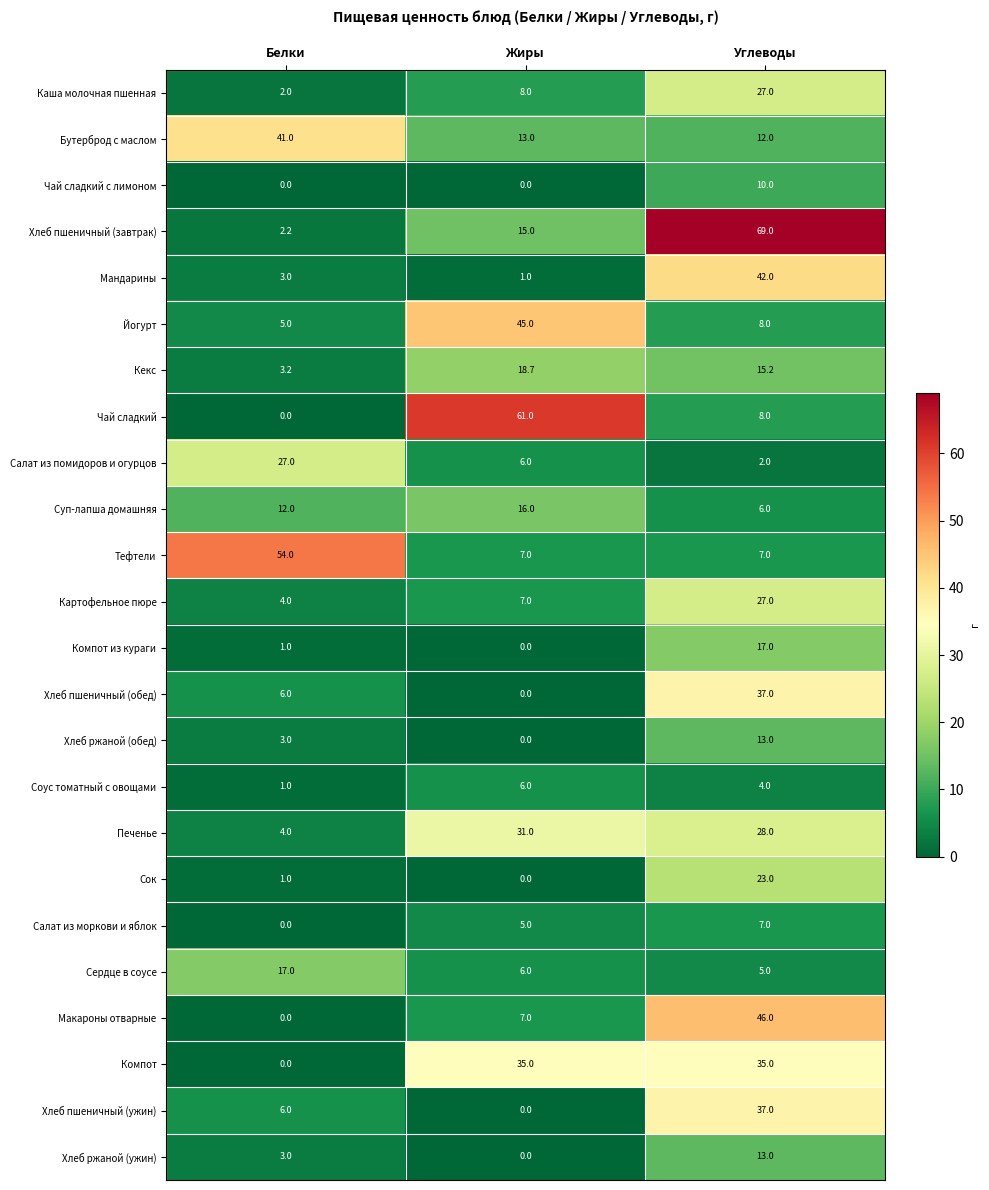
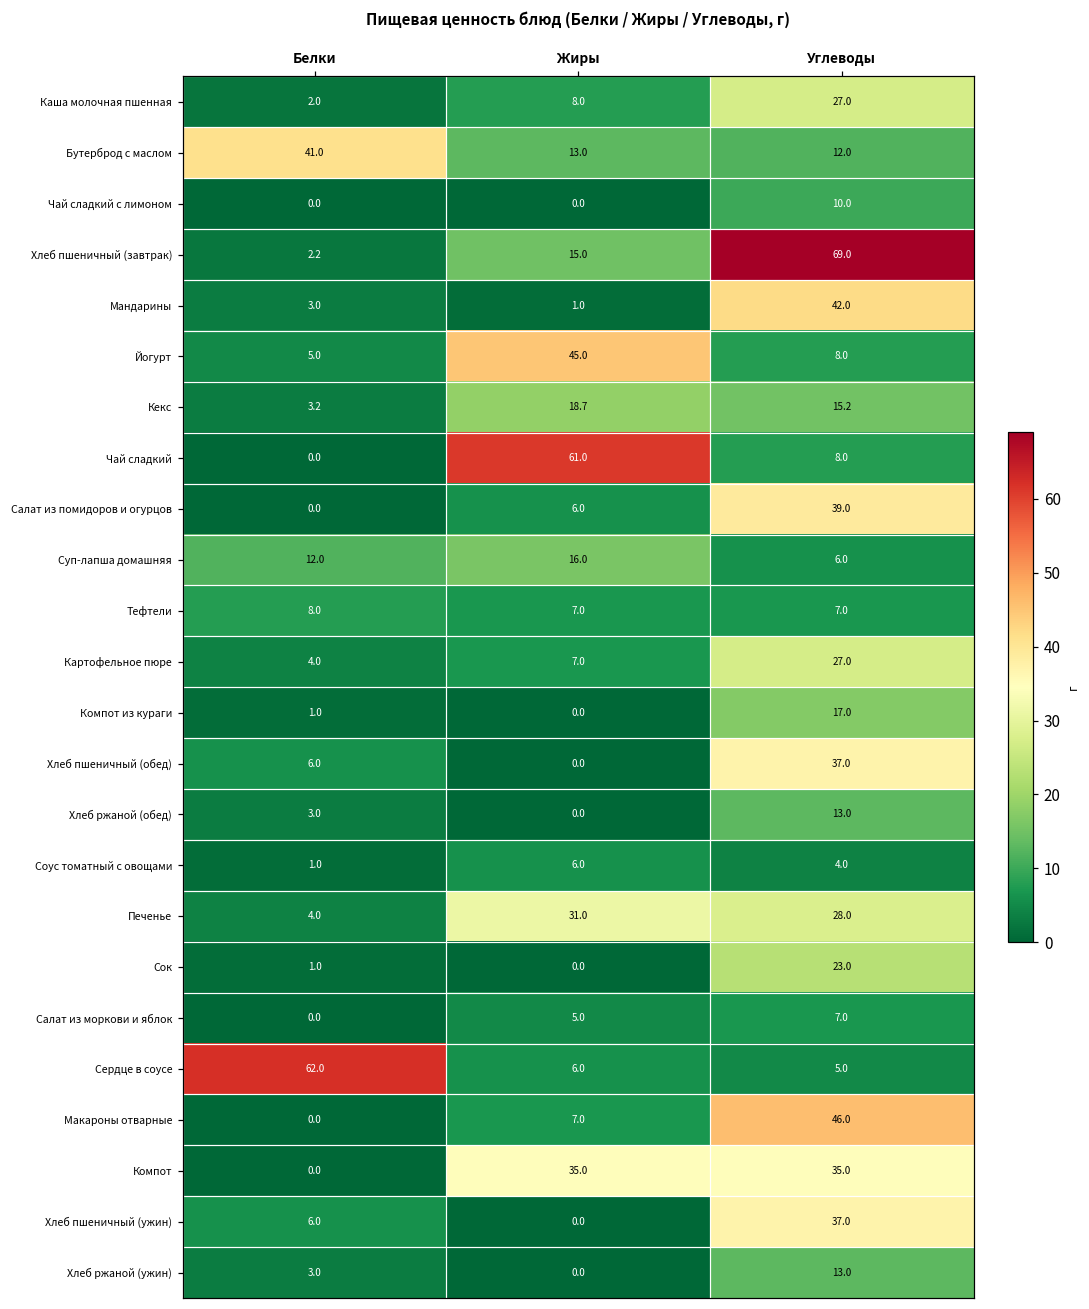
  {
    "Каша молочная пшенная": {
      "Белки": 2.0,
      "Жиры": 8.0,
      "Углеводы": 27.0
    },
    "Бутерброд с маслом": {
      "Белки": 41.0,
      "Жиры": 13.0,
      "Углеводы": 12.0
    },
    "Чай сладкий с лимоном": {
      "Белки": 0.0,
      "Жиры": 0.0,
      "Углеводы": 10.0
    },
    "Хлеб пшеничный (завтрак)": {
      "Белки": 2.2,
      "Жиры": 15.0,
      "Углеводы": 69.0
    },
    "Мандарины": {
      "Белки": 3.0,
      "Жиры": 1.0,
      "Углеводы": 42.0
    },
    "Йогурт": {
      "Белки": 5.0,
      "Жиры": 45.0,
      "Углеводы": 8.0
    },
    "Кекс": {
      "Белки": 3.2,
      "Жиры": 18.7,
      "Углеводы": 15.2
    },
    "Чай сладкий": {
      "Белки": 0.0,
      "Жиры": 61.0,
      "Углеводы": 8.0
    },
    "Салат из помидоров и огурцов": {
-     "Белки": 27.0,
+     "Белки": 0.0,
      "Жиры": 6.0,
-     "Углеводы": 2.0
+     "Углеводы": 39.0
    },
    "Суп-лапша домашняя": {
      "Белки": 12.0,
      "Жиры": 16.0,
      "Углеводы": 6.0
    },
    "Тефтели": {
-     "Белки": 54.0,
+     "Белки": 8.0,
      "Жиры": 7.0,
      "Углеводы": 7.0
    },
    "Картофельное пюре": {
      "Белки": 4.0,
      "Жиры": 7.0,
      "Углеводы": 27.0
    },
    "Компот из кураги": {
      "Белки": 1.0,
      "Жиры": 0.0,
      "Углеводы": 17.0
    },
    "Хлеб пшеничный (обед)": {
      "Белки": 6.0,
      "Жиры": 0.0,
      "Углеводы": 37.0
    },
    "Хлеб ржаной (обед)": {
      "Белки": 3.0,
      "Жиры": 0.0,
      "Углеводы": 13.0
    },
    "Соус томатный с овощами": {
      "Белки": 1.0,
      "Жиры": 6.0,
      "Углеводы": 4.0
    },
    "Печенье": {
      "Белки": 4.0,
      "Жиры": 31.0,
      "Углеводы": 28.0
    },
    "Сок": {
      "Белки": 1.0,
      "Жиры": 0.0,
      "Углеводы": 23.0
    },
    "Салат из моркови и яблок": {
      "Белки": 0.0,
      "Жиры": 5.0,
      "Углеводы": 7.0
    },
    "Сердце в соусе": {
-     "Белки": 17.0,
+     "Белки": 62.0,
      "Жиры": 6.0,
      "Углеводы": 5.0
    },
    "Макароны отварные": {
      "Белки": 0.0,
      "Жиры": 7.0,
      "Углеводы": 46.0
    },
    "Компот": {
      "Белки": 0.0,
      "Жиры": 35.0,
      "Углеводы": 35.0
    },
    "Хлеб пшеничный (ужин)": {
      "Белки": 6.0,
      "Жиры": 0.0,
      "Углеводы": 37.0
    },
    "Хлеб ржаной (ужин)": {
      "Белки": 3.0,
      "Жиры": 0.0,
      "Углеводы": 13.0
    }
  }
